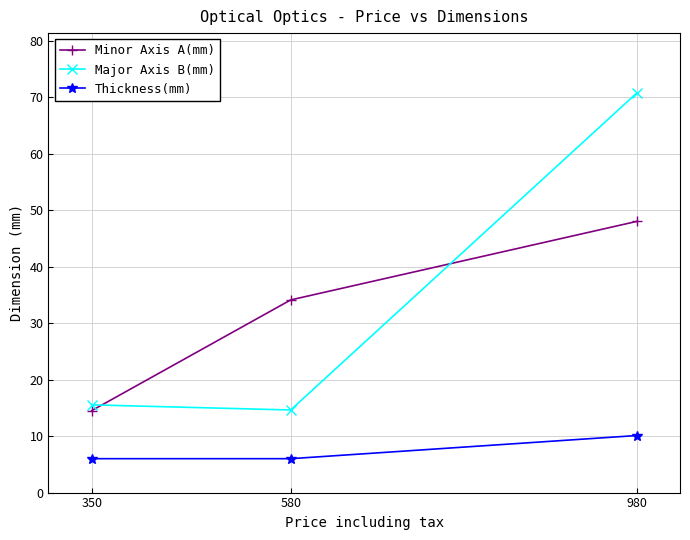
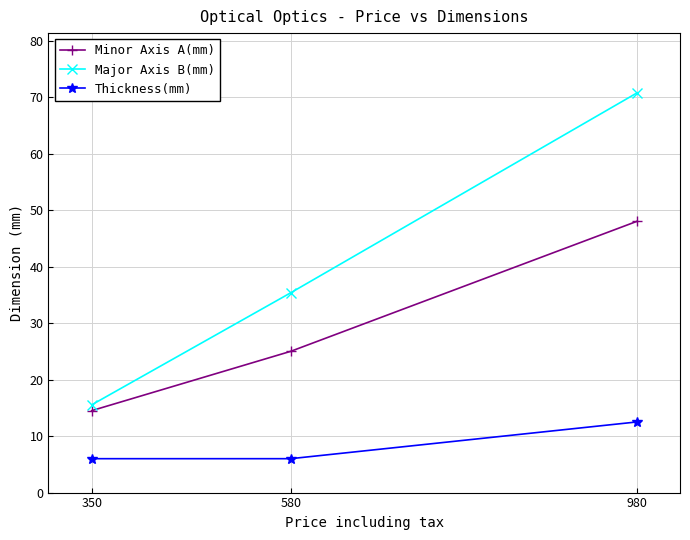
  {
    "Minor Axis A(mm)": {
      "350": 15,
-     "580": 34,
+     "580": 25,
      "980": 48
    },
    "Major Axis B(mm)": {
      "350": 16,
-     "580": 15,
+     "580": 35,
      "980": 71
    },
    "Thickness(mm)": {
      "350": 6,
      "580": 6,
-     "980": 10
+     "980": 13
    }
  }
